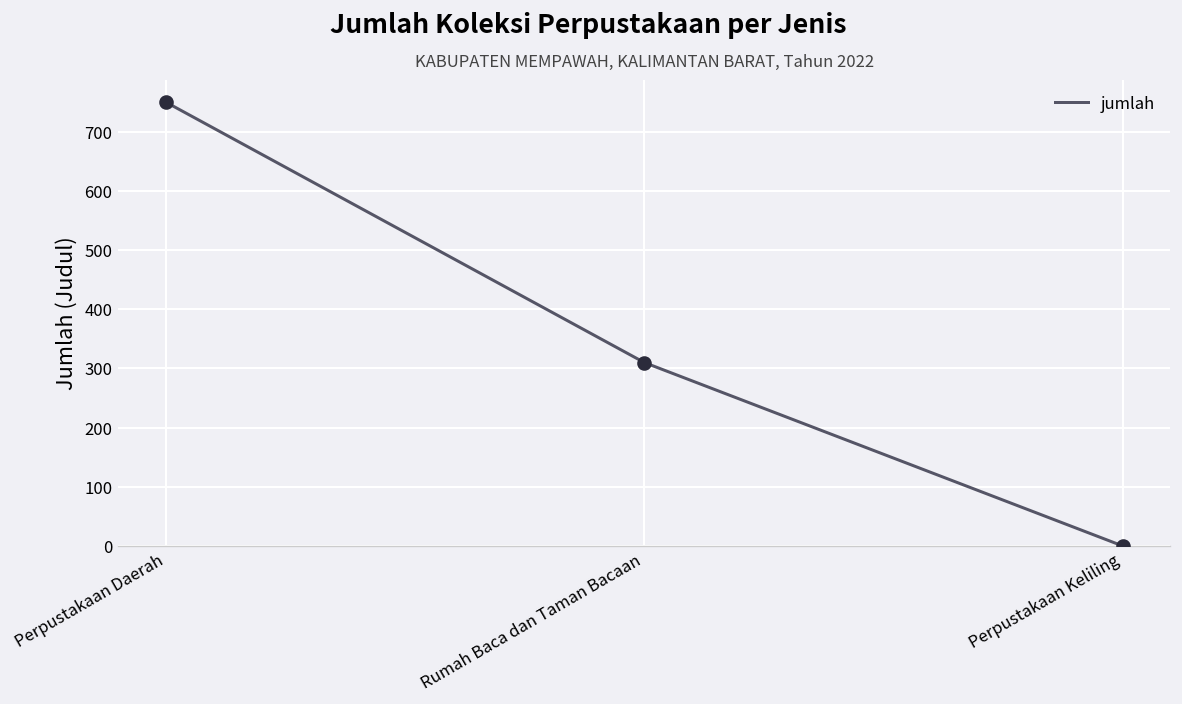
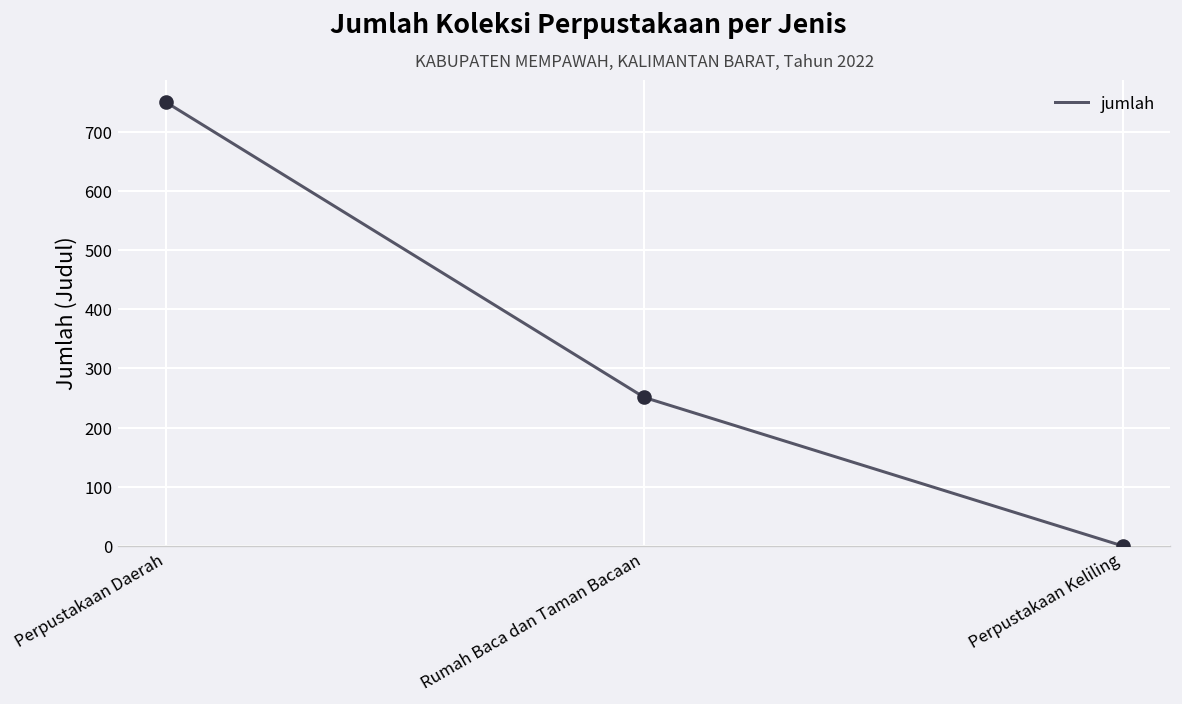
  {
    "Perpustakaan Daerah": 750,
-   "Rumah Baca dan Taman Bacaan": 310,
+   "Rumah Baca dan Taman Bacaan": 250,
    "Perpustakaan Keliling": 0
  }
